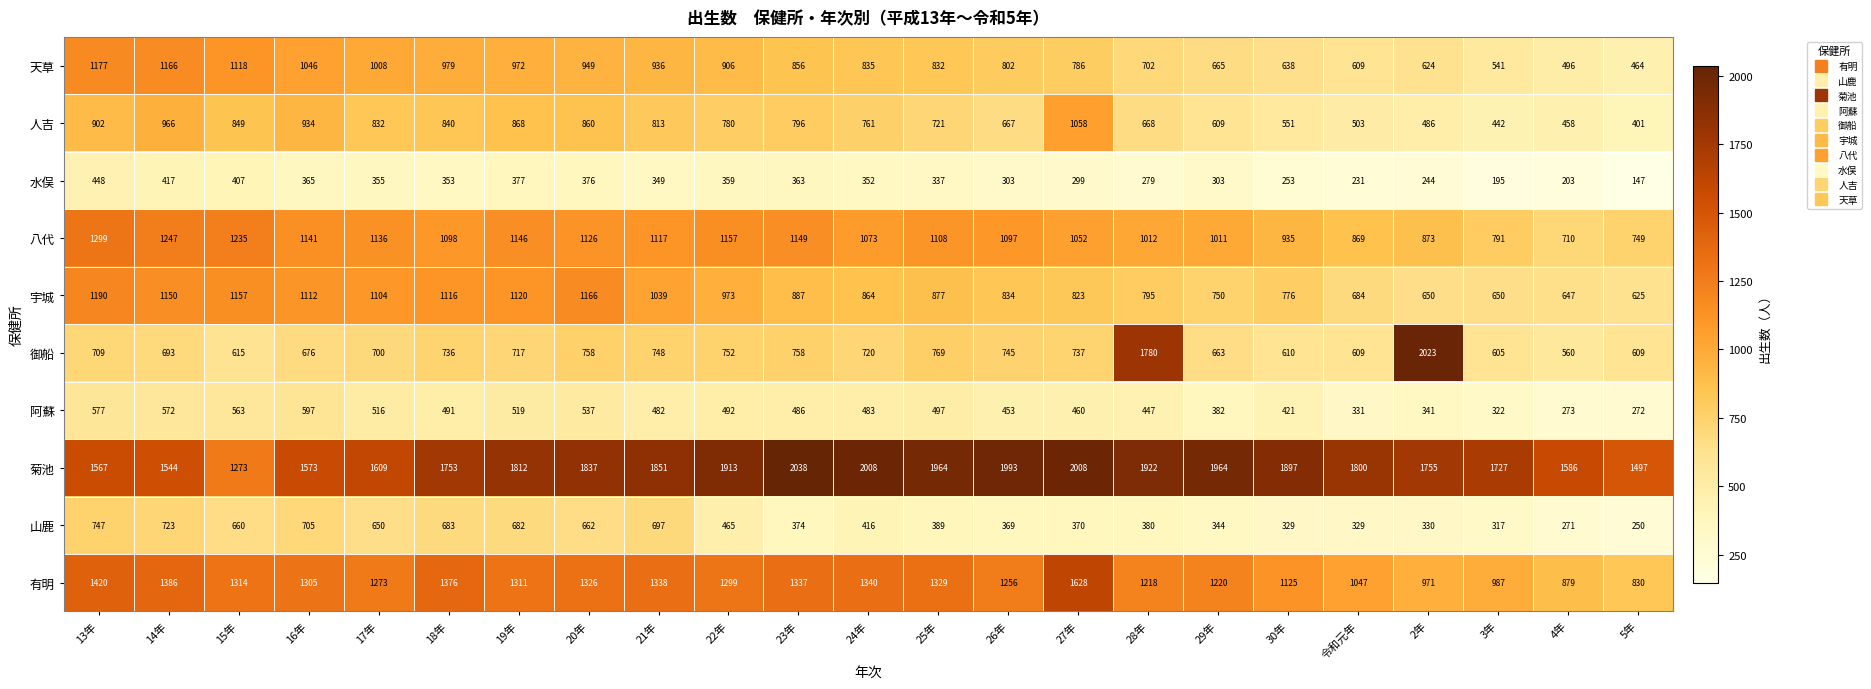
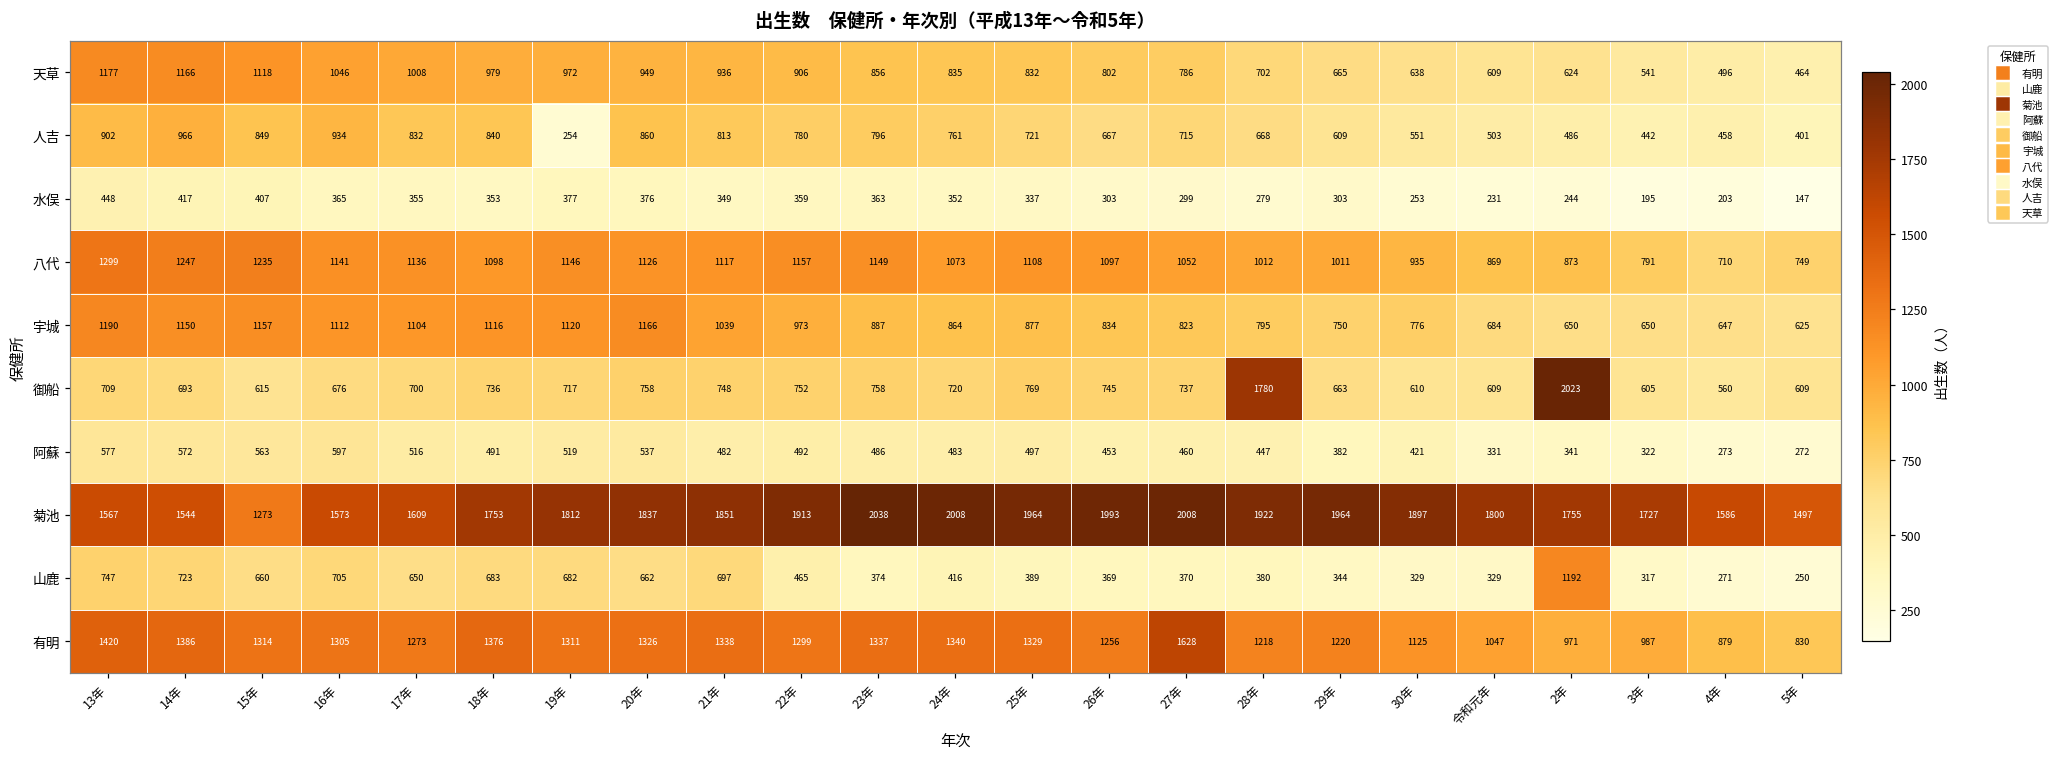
  {
    "人吉": {
      "13年": 902,
      "14年": 966,
      "15年": 849,
      "16年": 934,
      "17年": 832,
      "18年": 840,
-     "19年": 868,
+     "19年": 254,
      "20年": 860,
      "21年": 813,
      "22年": 780,
      "23年": 796,
      "24年": 761,
      "25年": 721,
      "26年": 667,
-     "27年": 1058,
+     "27年": 715,
      "28年": 668,
      "29年": 609,
      "30年": 551,
      "令和元年": 503,
      "2年": 486,
      "3年": 442,
      "4年": 458,
      "5年": 401
    },
    "山鹿": {
      "13年": 747,
      "14年": 723,
      "15年": 660,
      "16年": 705,
      "17年": 650,
      "18年": 683,
      "19年": 682,
      "20年": 662,
      "21年": 697,
      "22年": 465,
      "23年": 374,
      "24年": 416,
      "25年": 389,
      "26年": 369,
      "27年": 370,
      "28年": 380,
      "29年": 344,
      "30年": 329,
      "令和元年": 329,
-     "2年": 330,
+     "2年": 1192,
      "3年": 317,
      "4年": 271,
      "5年": 250
    }
  }
